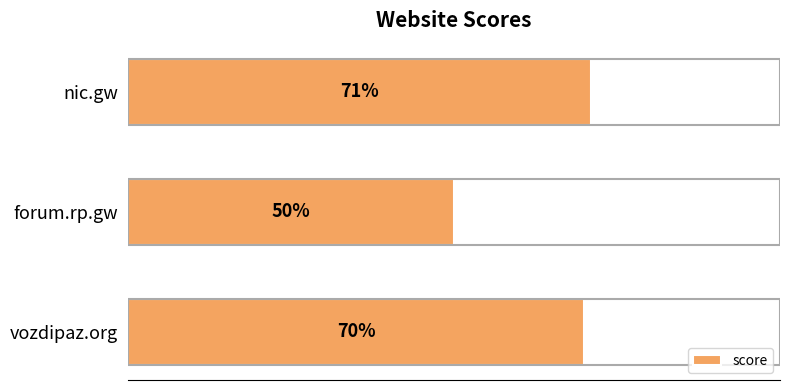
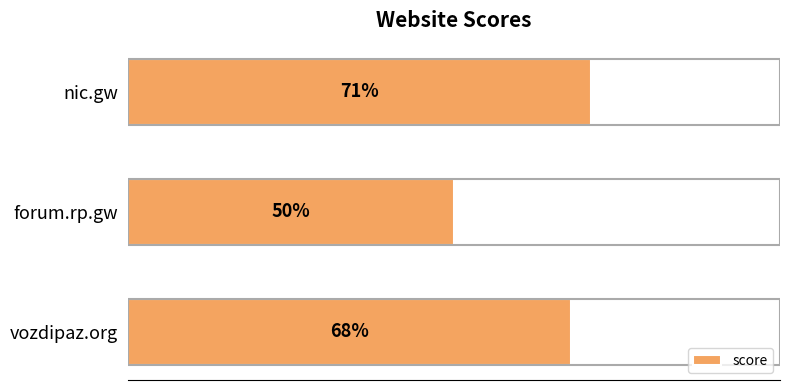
  {
    "nic.gw": "71%",
    "forum.rp.gw": "50%",
-   "vozdipaz.org": "70%"
+   "vozdipaz.org": "68%"
  }
